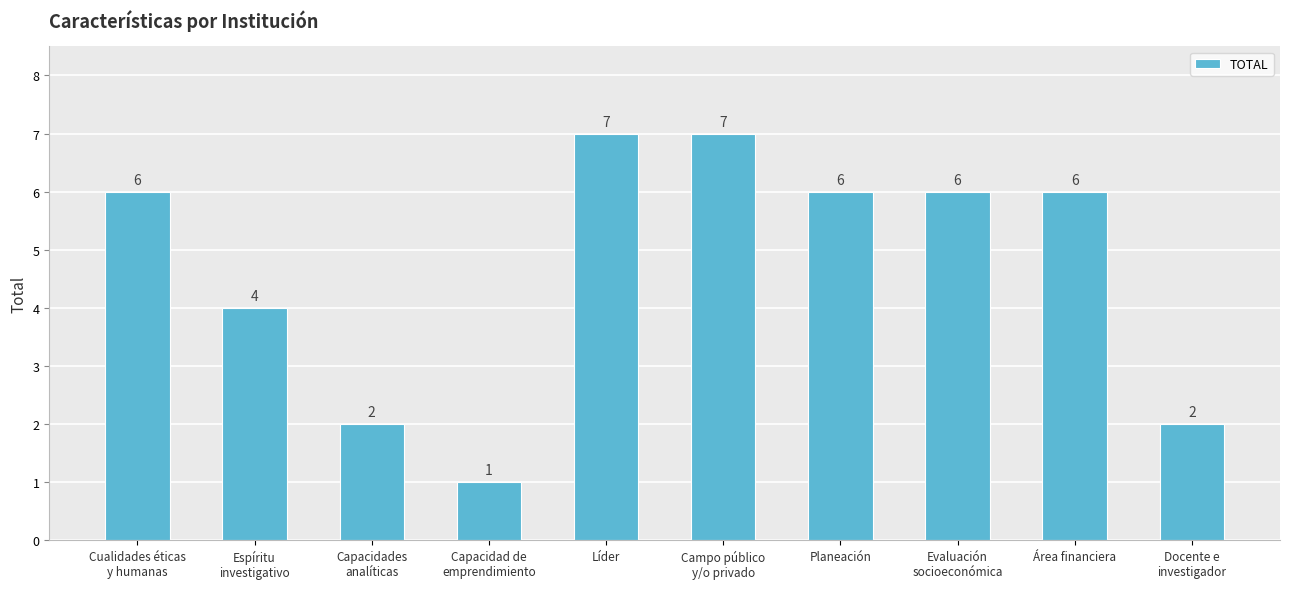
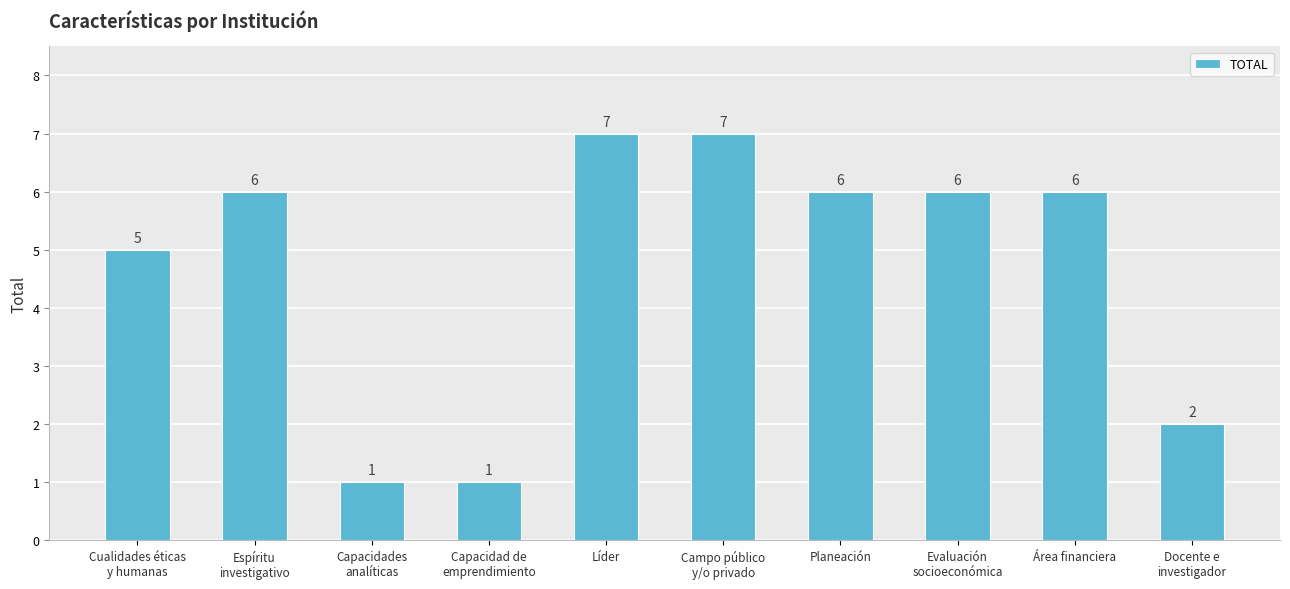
  {
-   "Cualidades éticas y humanas": 6,
-   "Espíritu investigativo": 4,
-   "Capacidades analíticas": 2,
+   "Cualidades éticas y humanas": 5,
+   "Espíritu investigativo": 6,
+   "Capacidades analíticas": 1,
    "Capacidad de emprendimiento": 1,
    "Líder": 7,
    "Campo público y/o privado": 7,
    "Planeación": 6,
    "Evaluación socioeconómica": 6,
    "Área financiera": 6,
    "Docente e investigador": 2
  }
